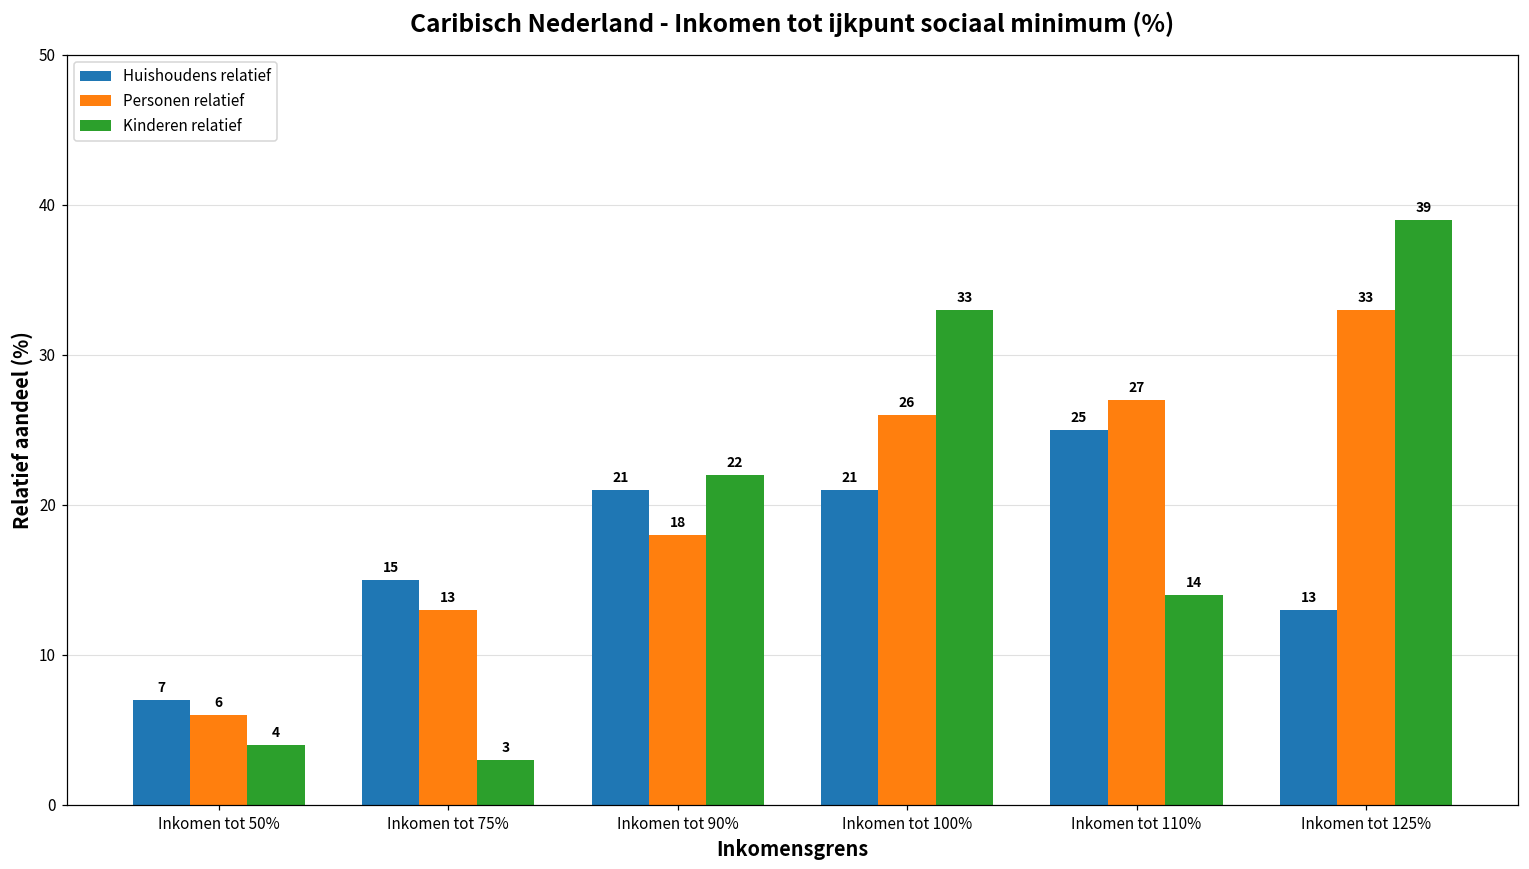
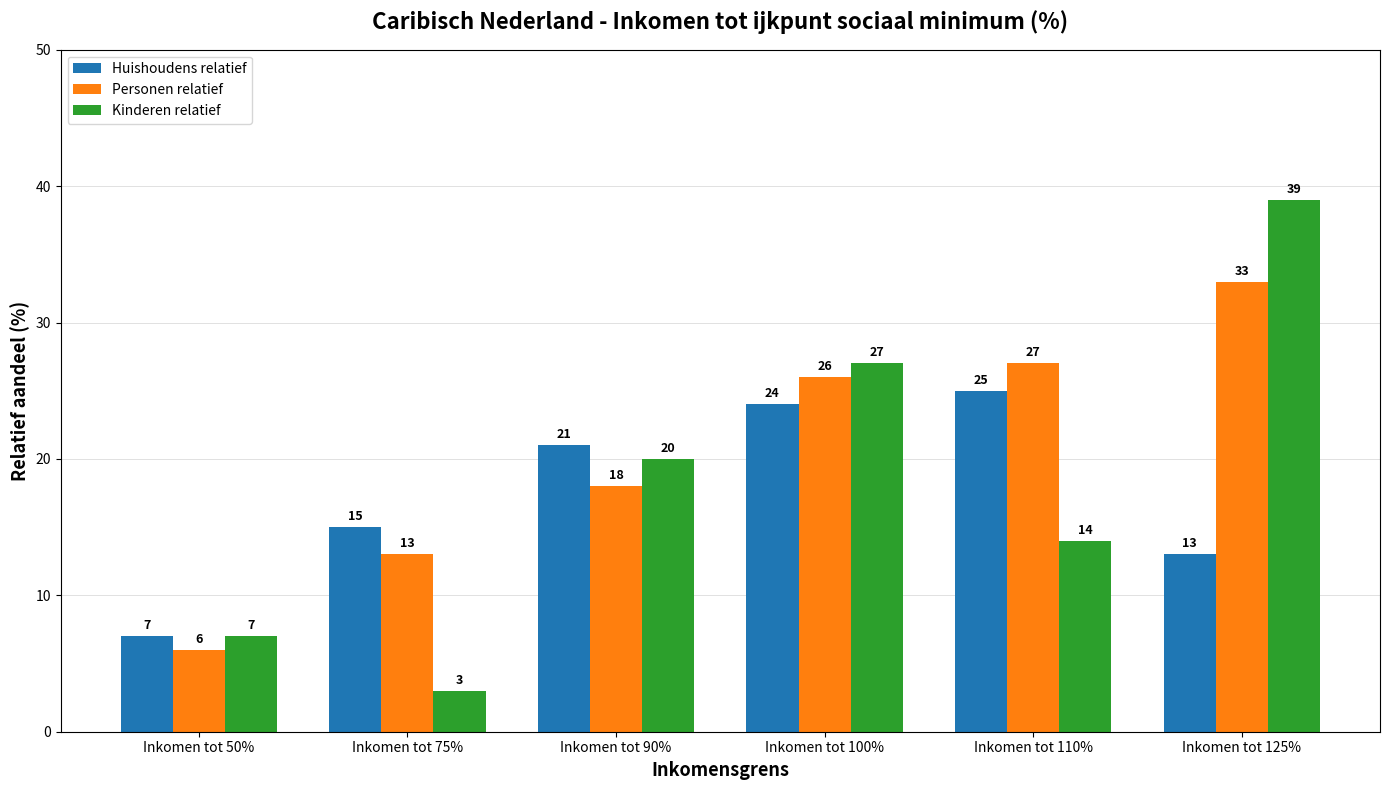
  {
    "Huishoudens relatief": {
      "Inkomen tot 50%": 7,
      "Inkomen tot 75%": 15,
      "Inkomen tot 90%": 21,
-     "Inkomen tot 100%": 21,
+     "Inkomen tot 100%": 24,
      "Inkomen tot 110%": 25,
      "Inkomen tot 125%": 13
    },
    "Personen relatief": {
      "Inkomen tot 50%": 6,
      "Inkomen tot 75%": 13,
      "Inkomen tot 90%": 18,
      "Inkomen tot 100%": 26,
      "Inkomen tot 110%": 27,
      "Inkomen tot 125%": 33
    },
    "Kinderen relatief": {
-     "Inkomen tot 50%": 4,
+     "Inkomen tot 50%": 7,
      "Inkomen tot 75%": 3,
-     "Inkomen tot 90%": 22,
-     "Inkomen tot 100%": 33,
+     "Inkomen tot 90%": 20,
+     "Inkomen tot 100%": 27,
      "Inkomen tot 110%": 14,
      "Inkomen tot 125%": 39
    }
  }
